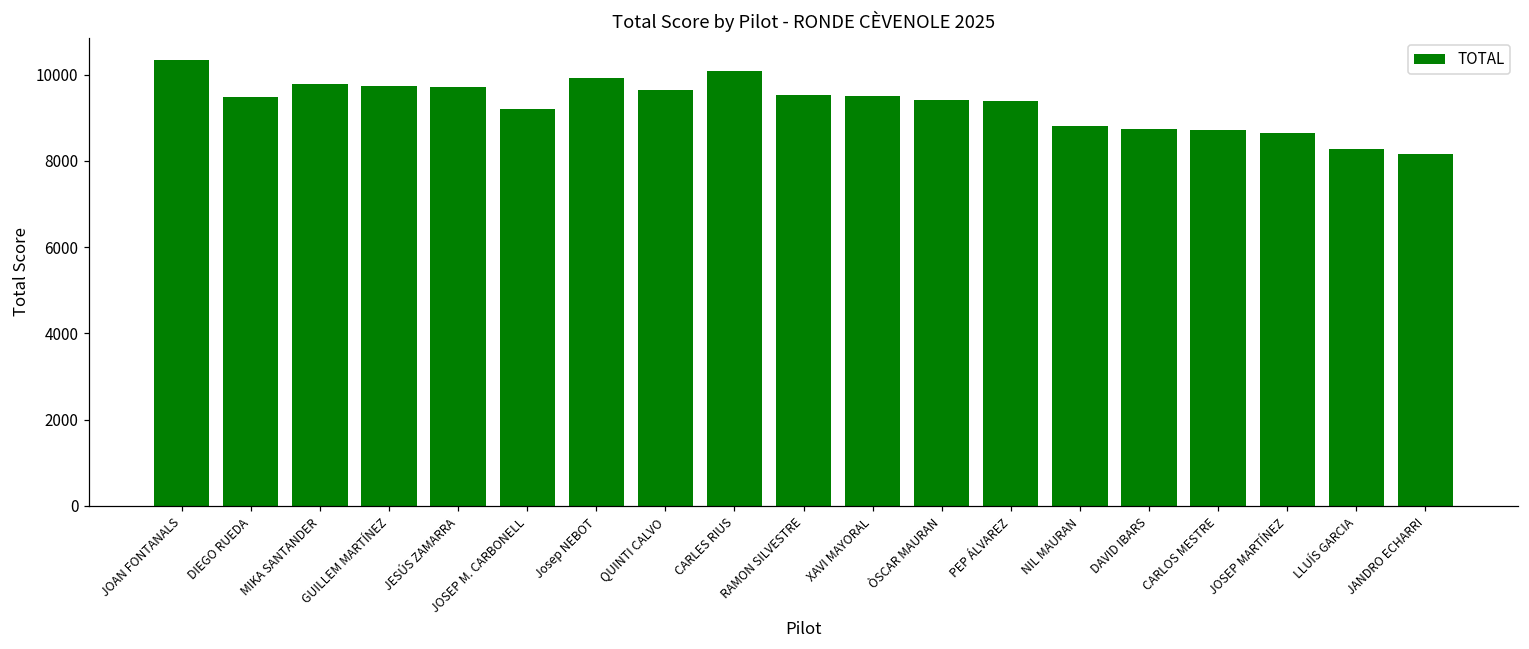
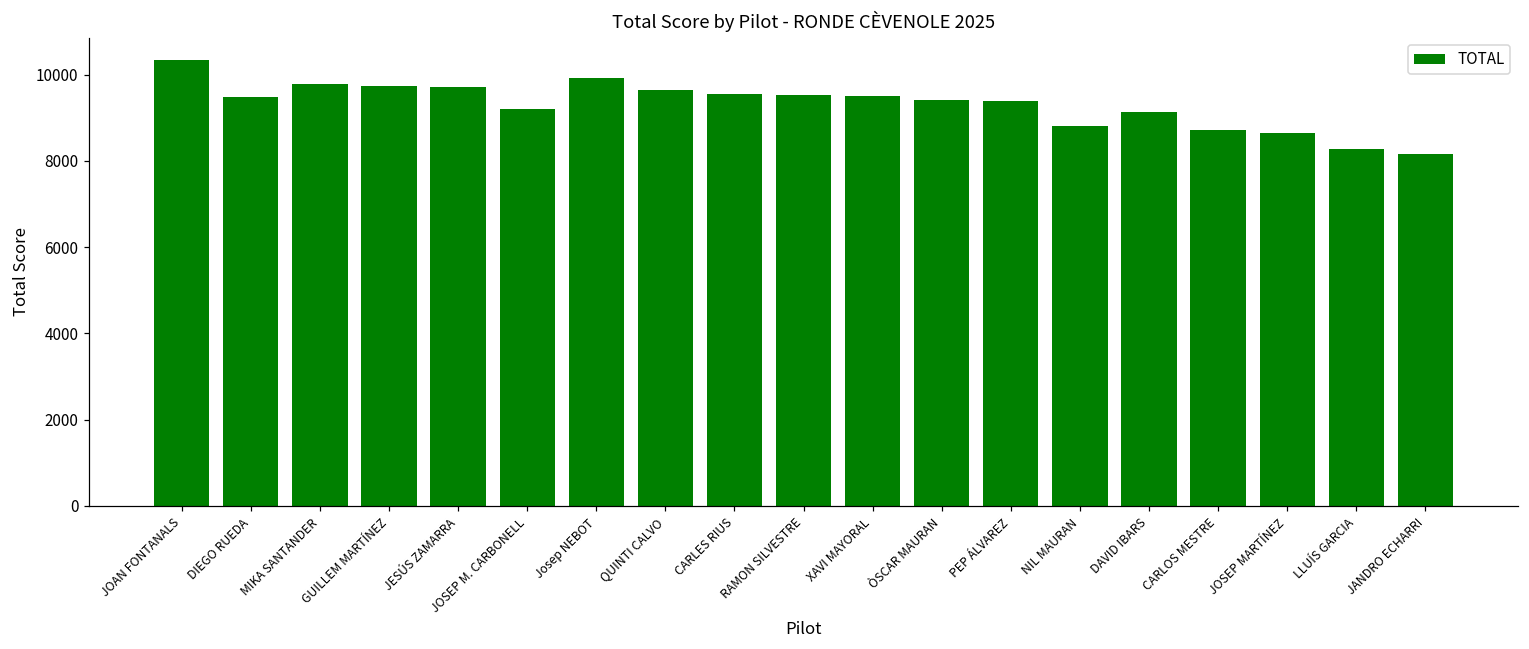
  {
    "JOAN FONTANALS": 10300,
    "DIEGO RUEDA": 9500,
    "MIKA SANTANDER": 9800,
    "GUILLEM MARTÍNEZ": 9700,
    "JESÚS ZAMARRA": 9700,
    "JOSEP M. CARBONELL": 9200,
    "Josep NEBOT": 9900,
    "QUINTI CALVO": 9600,
-   "CARLES RIUS": 10100,
+   "CARLES RIUS": 9600,
    "RAMON SILVESTRE": 9500,
    "XAVI MAYORAL": 9500,
    "ÒSCAR MAURAN": 9400,
    "PEP ÁLVAREZ": 9400,
    "NIL MAURAN": 8800,
-   "DAVID IBARS": 8700,
+   "DAVID IBARS": 9100,
    "CARLOS MESTRE": 8700,
    "JOSEP MARTÍNEZ": 8600,
    "LLUÍS GARCIA": 8300,
    "JANDRO ECHARRI": 8200
  }
